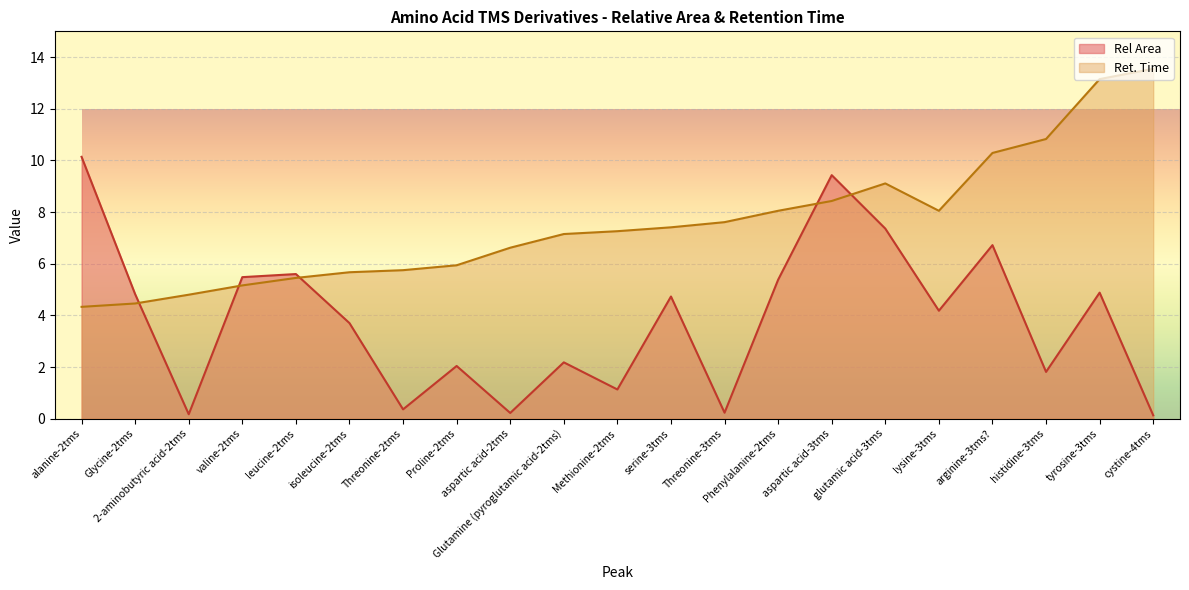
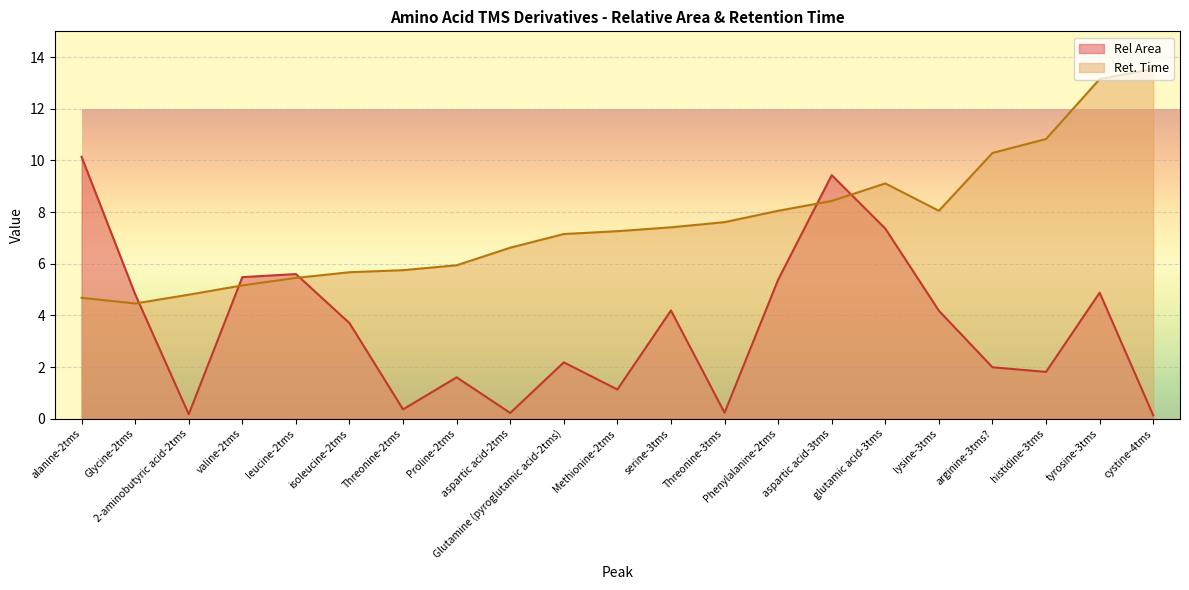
  {
    "Rel Area": {
      "alanine-2tms": 10.1,
      "Glycine-2tms": 4.8,
      "2-aminobutyric acid-2tms": 0.2,
      "valine-2tms": 5.5,
      "leucine-2tms": 5.6,
      "isoleucine-2tms": 3.7,
      "Threonine-2tms": 0.4,
-     "Proline-2tms": 2.0,
+     "Proline-2tms": 1.6,
      "aspartic acid-2tms": 0.2,
      "Glutamine (pyroglutamic acid-2tms)": 2.2,
      "Methionine-2tms": 1.1,
-     "serine-3tms": 4.7,
+     "serine-3tms": 4.2,
      "Threonine-3tms": 0.2,
      "Phenylalanine-2tms": 5.4,
      "aspartic acid-3tms": 9.4,
      "glutamic acid-3tms": 7.4,
      "lysine-3tms": 4.2,
-     "arginine-3tms?": 6.7,
+     "arginine-3tms?": 2.0,
      "histidine-3tms": 1.8,
      "tyrosine-3tms": 4.9,
      "cystine-4tms": 0.1
    },
    "Ret. Time": {
-     "alanine-2tms": 4.3,
+     "alanine-2tms": 4.7,
      "Glycine-2tms": 4.5,
      "2-aminobutyric acid-2tms": 4.8,
      "valine-2tms": 5.2,
      "leucine-2tms": 5.5,
      "isoleucine-2tms": 5.7,
      "Threonine-2tms": 5.8,
      "Proline-2tms": 5.9,
      "aspartic acid-2tms": 6.6,
      "Glutamine (pyroglutamic acid-2tms)": 7.2,
      "Methionine-2tms": 7.3,
      "serine-3tms": 7.4,
      "Threonine-3tms": 7.6,
      "Phenylalanine-2tms": 8.1,
      "aspartic acid-3tms": 8.4,
      "glutamic acid-3tms": 9.1,
      "lysine-3tms": 8.1,
      "arginine-3tms?": 10.3,
      "histidine-3tms": 10.8
    }
  }
